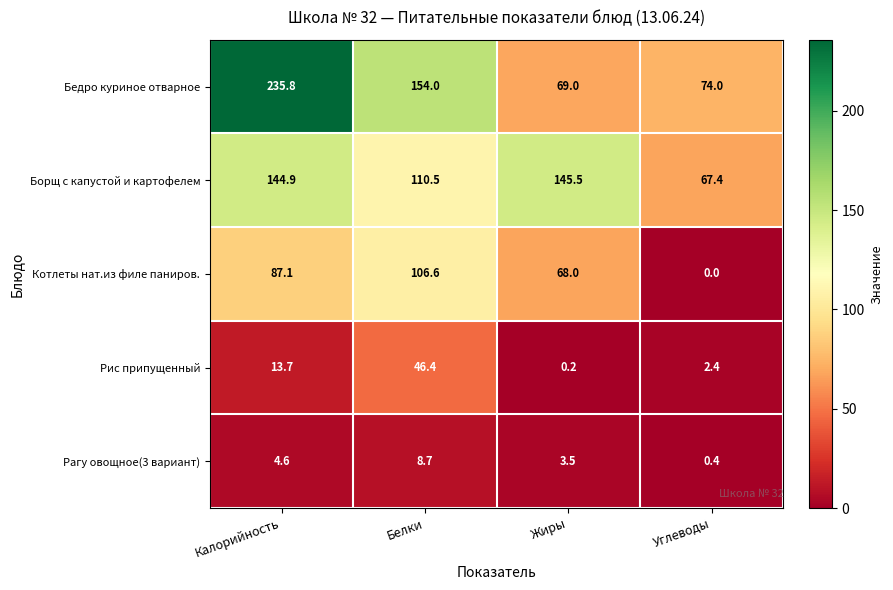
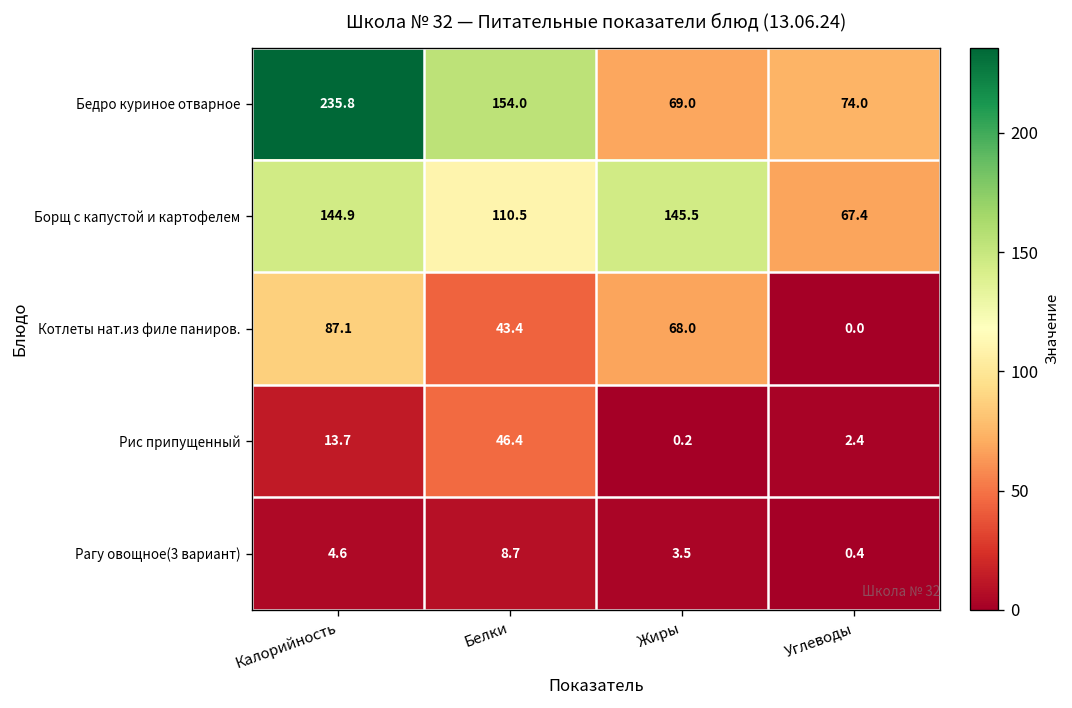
  {
    "Бедро куриное отварное": {
      "Калорийность": 235.8,
      "Белки": 154.0,
      "Жиры": 69.0,
      "Углеводы": 74.0
    },
    "Борщ с капустой и картофелем": {
      "Калорийность": 144.9,
      "Белки": 110.5,
      "Жиры": 145.5,
      "Углеводы": 67.4
    },
    "Котлеты нат.из филе паниров.": {
      "Калорийность": 87.1,
-     "Белки": 106.6,
+     "Белки": 43.4,
      "Жиры": 68.0,
      "Углеводы": 0.0
    },
    "Рис припущенный": {
      "Калорийность": 13.7,
      "Белки": 46.4,
      "Жиры": 0.2,
      "Углеводы": 2.4
    },
    "Рагу овощное(3 вариант)": {
      "Калорийность": 4.6,
      "Белки": 8.7,
      "Жиры": 3.5
    }
  }
